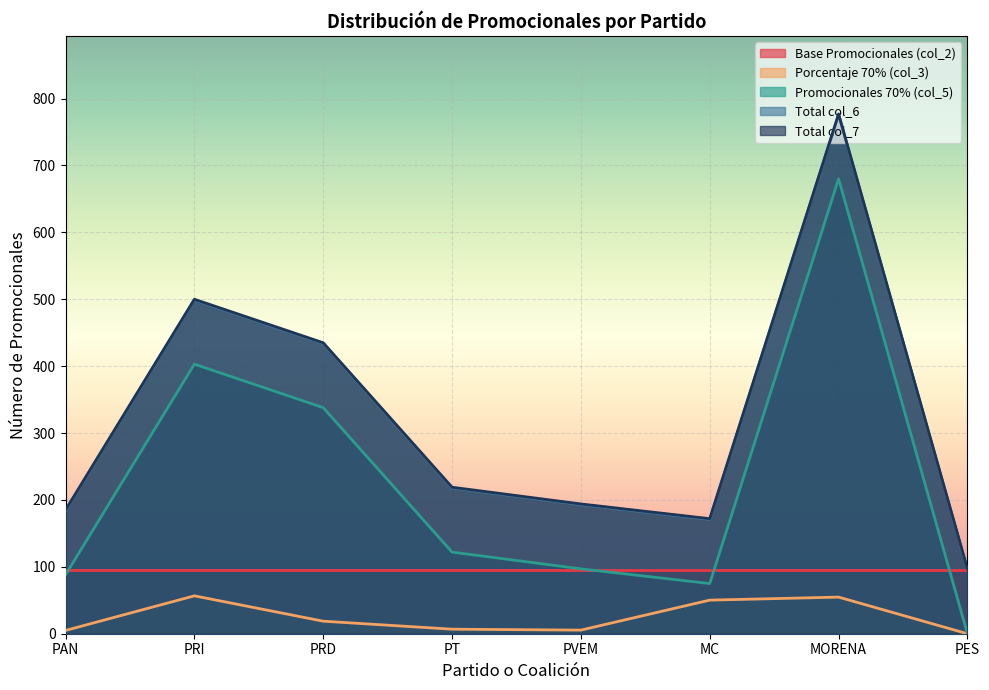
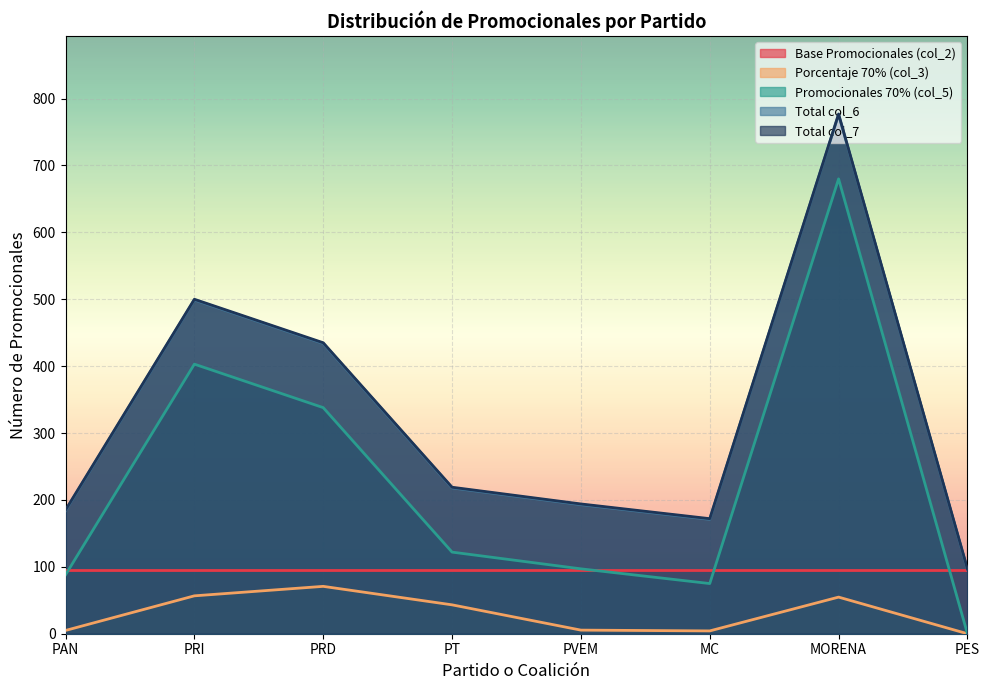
  {
    "Base Promocionales (col_2)": {
      "PAN": 100,
      "PRI": 100,
      "PRD": 100,
      "PT": 100,
      "MC": 100,
      "MORENA": 100
    },
    "Porcentaje 70% (col_3)": {
      "PAN": 0,
      "PRI": 60,
-     "PRD": 20,
-     "PT": 10,
+     "PRD": 70,
+     "PT": 40,
      "PVEM": 10,
-     "MC": 50,
+     "MC": 0,
      "MORENA": 50
    }
  }
